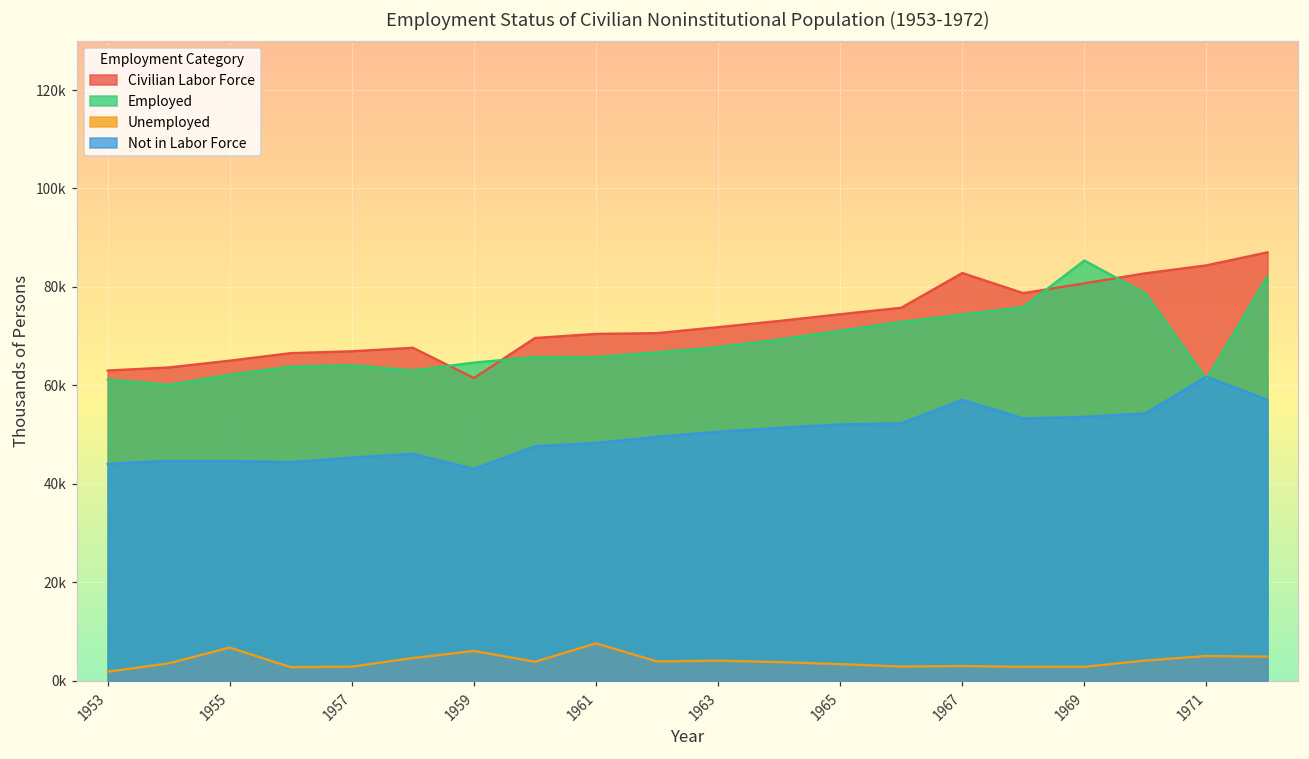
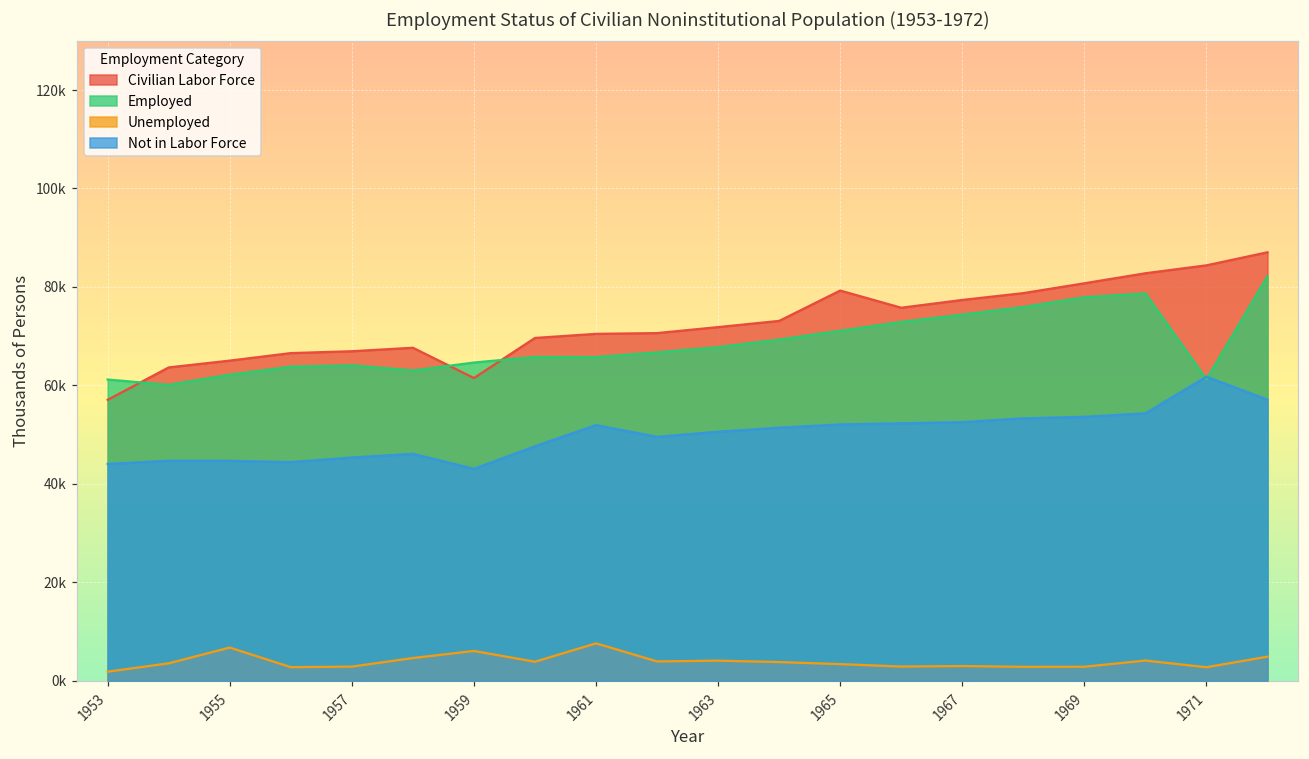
  {
    "Civilian Labor Force": {
-     "1953": 63000,
+     "1953": 57000,
      "1955": 65000,
      "1957": 67000,
      "1959": 61000,
      "1961": 70000,
      "1963": 72000,
-     "1965": 74000,
-     "1967": 83000,
+     "1965": 79000,
+     "1967": 77000,
      "1969": 81000,
      "1971": 84000
    },
    "Employed": {
      "1953": 61000,
      "1955": 62000,
      "1957": 64000,
      "1959": 65000,
      "1961": 66000,
      "1963": 68000,
      "1965": 71000,
      "1967": 74000,
-     "1969": 85000
+     "1969": 78000
    },
    "Unemployed": {
      "1953": 2000,
      "1955": 7000,
      "1957": 3000,
      "1959": 6000,
      "1961": 8000,
      "1963": 4000,
      "1965": 3000,
      "1967": 3000,
      "1969": 3000,
-     "1971": 5000
+     "1971": 3000
    },
    "Not in Labor Force": {
      "1953": 44000,
      "1955": 45000,
      "1957": 45000,
      "1959": 43000,
-     "1961": 48000,
+     "1961": 52000,
      "1963": 51000,
      "1965": 52000,
-     "1967": 57000,
+     "1967": 53000,
      "1969": 54000
    }
  }
